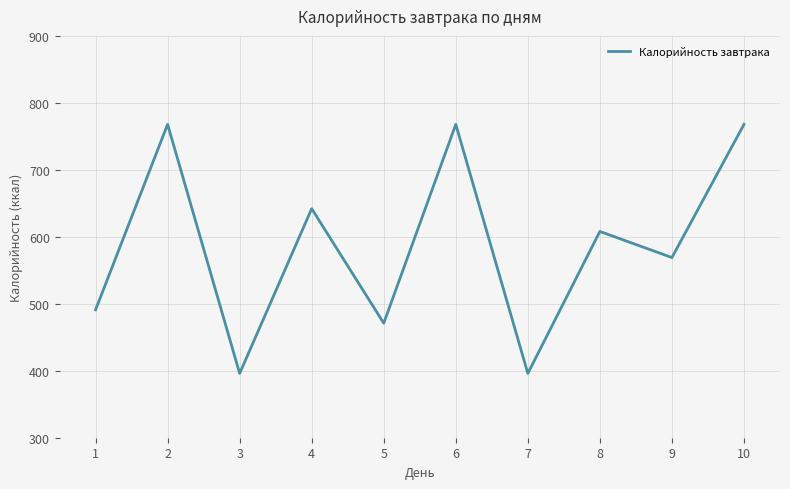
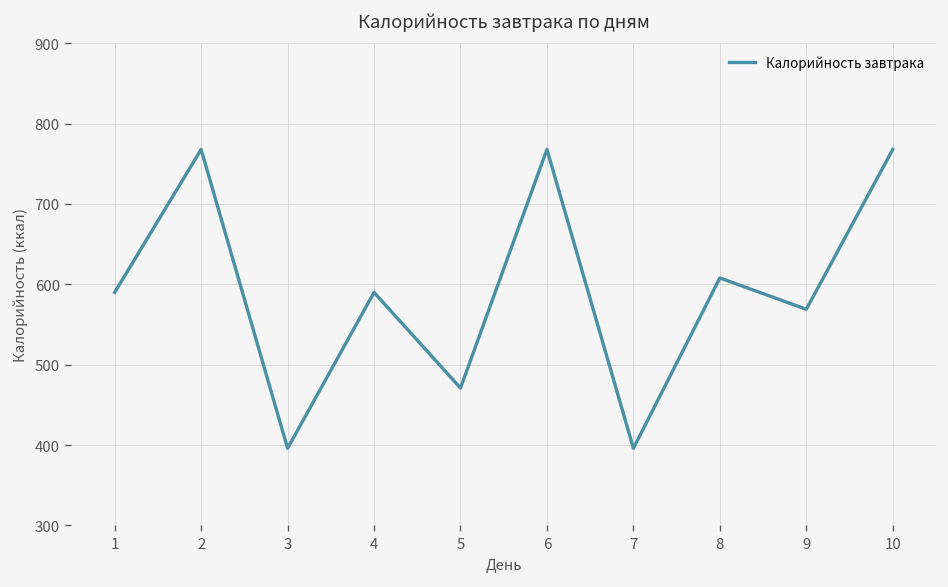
  {
-   "1": 490,
+   "1": 590,
    "2": 770,
    "3": 400,
-   "4": 640,
+   "4": 590,
    "5": 470,
    "6": 770,
    "7": 400,
    "8": 610,
    "9": 570,
    "10": 770
  }
